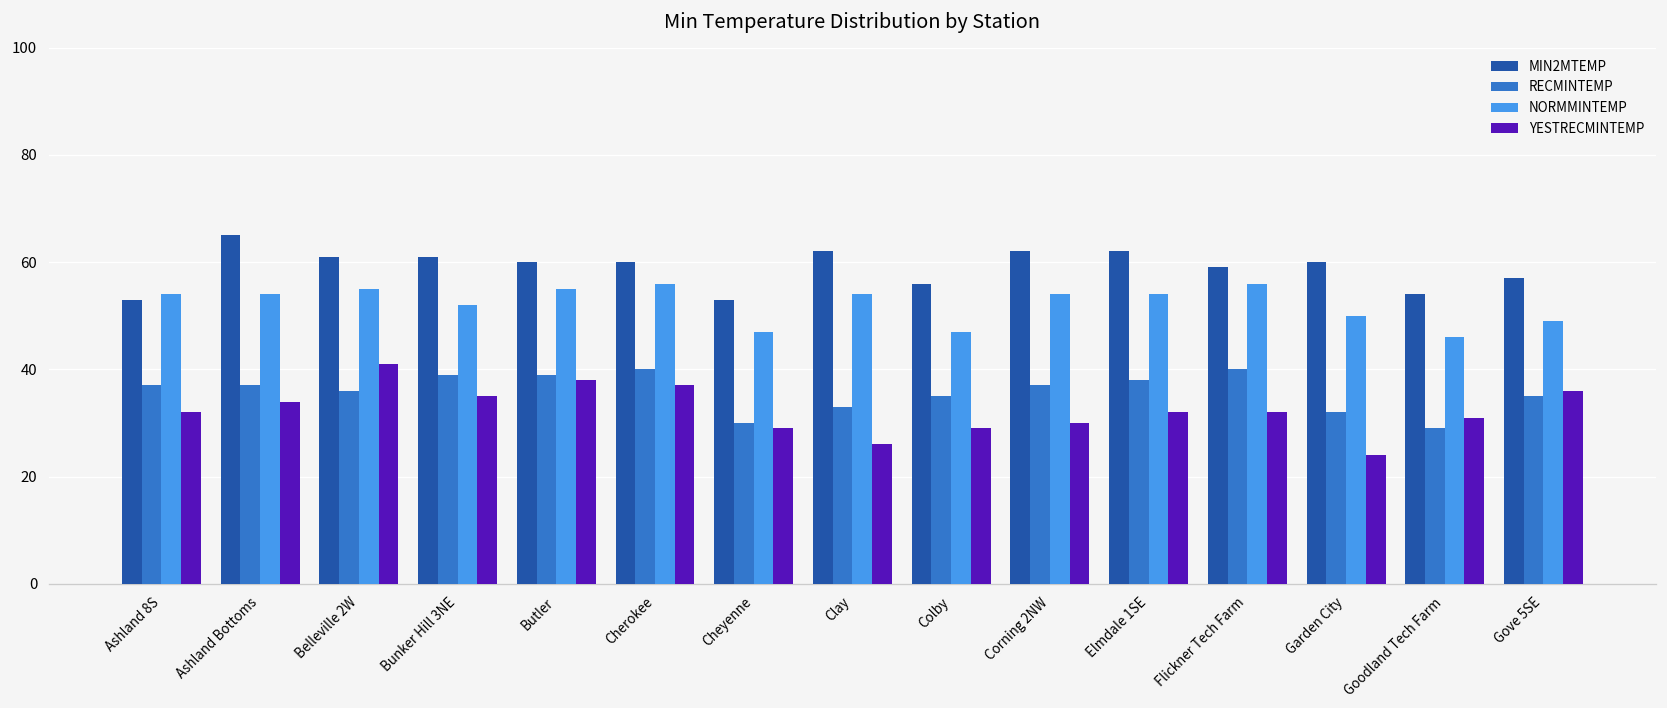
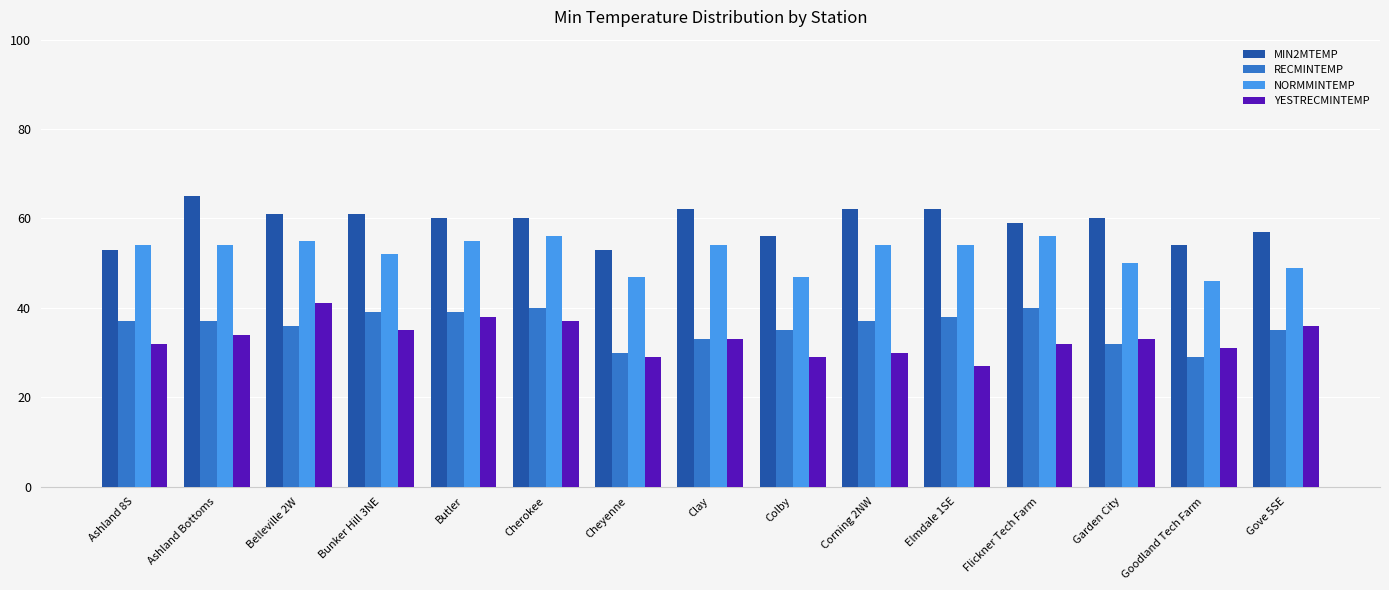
  {
    "YESTRECMINTEMP": {
      "Ashland 8S": 32,
      "Ashland Bottoms": 34,
      "Belleville 2W": 41,
      "Bunker Hill 3NE": 35,
      "Butler": 38,
      "Cherokee": 37,
      "Cheyenne": 29,
-     "Clay": 26,
+     "Clay": 33,
      "Colby": 29,
      "Corning 2NW": 30,
-     "Elmdale 1SE": 32,
+     "Elmdale 1SE": 27,
      "Flickner Tech Farm": 32,
-     "Garden City": 24,
+     "Garden City": 33,
      "Goodland Tech Farm": 31,
      "Gove 5SE": 36
    }
  }
